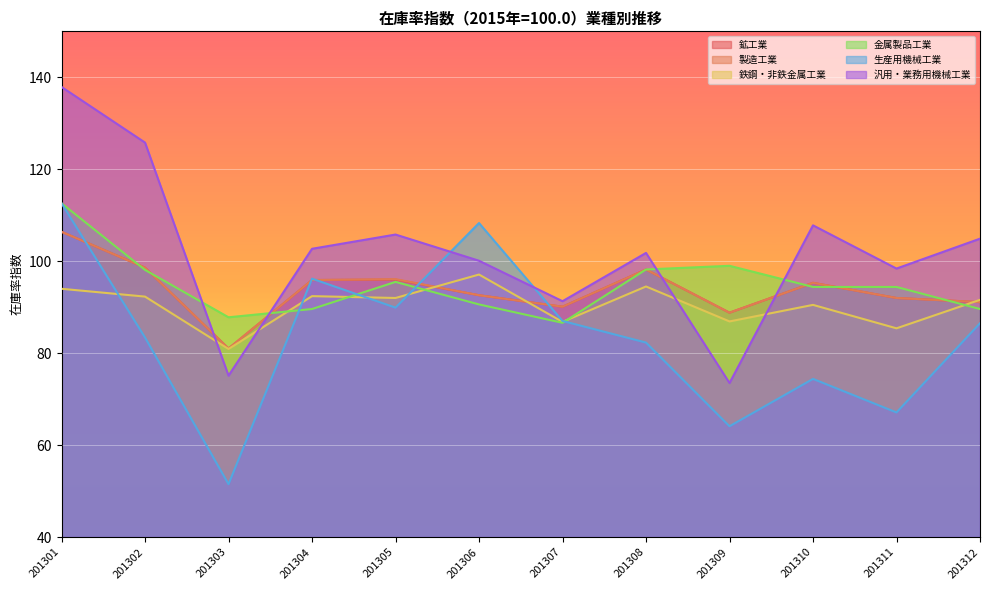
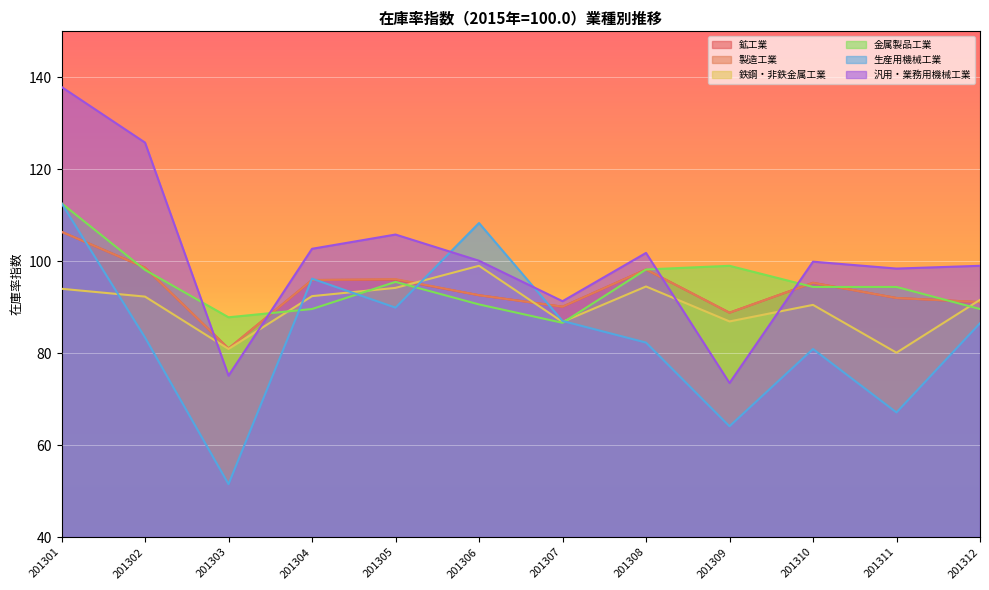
  {
    "鉄鋼・非鉄金属工業": {
      "201301": 94,
      "201302": 92,
      "201304": 92,
-     "201305": 92,
-     "201306": 97,
+     "201305": 94,
+     "201306": 99,
      "201308": 95,
      "201309": 87,
      "201310": 91,
-     "201311": 85
+     "201311": 80
    },
    "金属製品工業": {
      "201303": 88,
      "201304": 90,
      "201306": 91,
      "201309": 99,
      "201310": 94,
      "201311": 94,
      "201312": 90
    },
    "生産用機械工業": {
      "201302": 83,
      "201303": 52,
      "201305": 90,
      "201306": 108,
      "201308": 82,
      "201309": 64,
-     "201310": 74,
+     "201310": 81,
      "201311": 67,
      "201312": 87
    },
    "汎用・業務用機械工業": {
      "201301": 138,
      "201302": 126,
      "201303": 75,
      "201304": 103,
      "201305": 106,
      "201306": 100,
      "201307": 91,
      "201308": 102,
      "201309": 74,
-     "201310": 108,
+     "201310": 100,
      "201311": 98,
-     "201312": 105
+     "201312": 99
    }
  }
